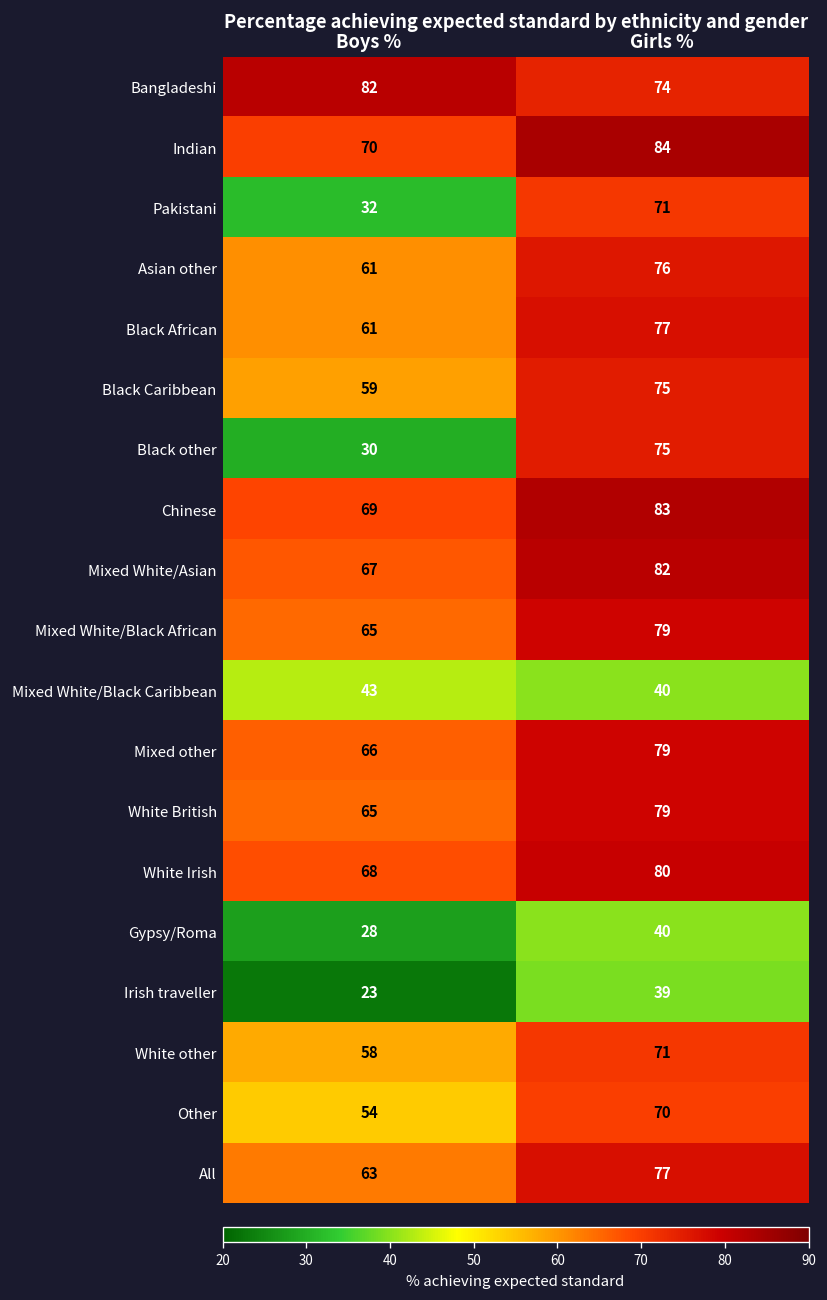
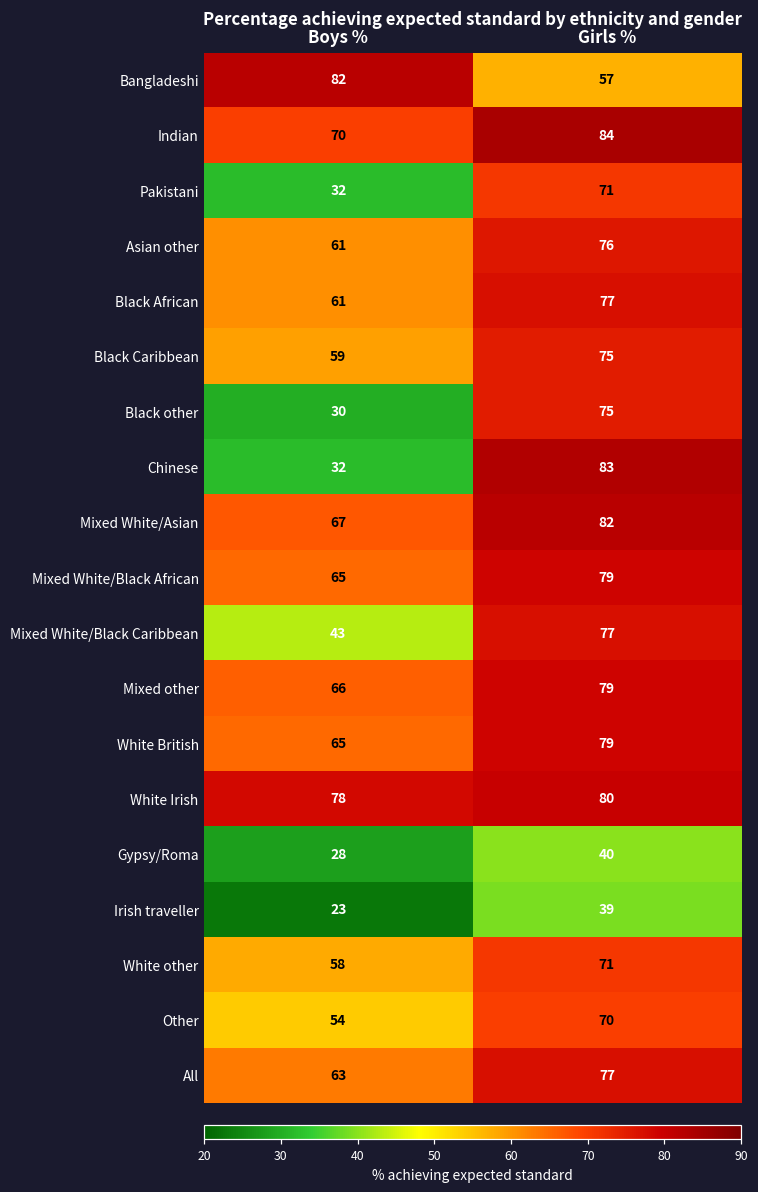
  {
    "Bangladeshi": {
      "Boys %": 82,
-     "Girls %": 74
+     "Girls %": 57
    },
    "Indian": {
      "Boys %": 70,
      "Girls %": 84
    },
    "Pakistani": {
      "Boys %": 32,
      "Girls %": 71
    },
    "Asian other": {
      "Boys %": 61,
      "Girls %": 76
    },
    "Black African": {
      "Boys %": 61,
      "Girls %": 77
    },
    "Black Caribbean": {
      "Boys %": 59,
      "Girls %": 75
    },
    "Black other": {
      "Boys %": 30,
      "Girls %": 75
    },
    "Chinese": {
-     "Boys %": 69,
+     "Boys %": 32,
      "Girls %": 83
    },
    "Mixed White/Asian": {
      "Boys %": 67,
      "Girls %": 82
    },
    "Mixed White/Black African": {
      "Boys %": 65,
      "Girls %": 79
    },
    "Mixed White/Black Caribbean": {
      "Boys %": 43,
-     "Girls %": 40
+     "Girls %": 77
    },
    "Mixed other": {
      "Boys %": 66,
      "Girls %": 79
    },
    "White British": {
      "Boys %": 65,
      "Girls %": 79
    },
    "White Irish": {
-     "Boys %": 68,
+     "Boys %": 78,
      "Girls %": 80
    },
    "Gypsy/Roma": {
      "Boys %": 28,
      "Girls %": 40
    },
    "Irish traveller": {
      "Boys %": 23,
      "Girls %": 39
    },
    "White other": {
      "Boys %": 58,
      "Girls %": 71
    },
    "Other": {
      "Boys %": 54,
      "Girls %": 70
    },
    "All": {
      "Boys %": 63,
      "Girls %": 77
    }
  }
